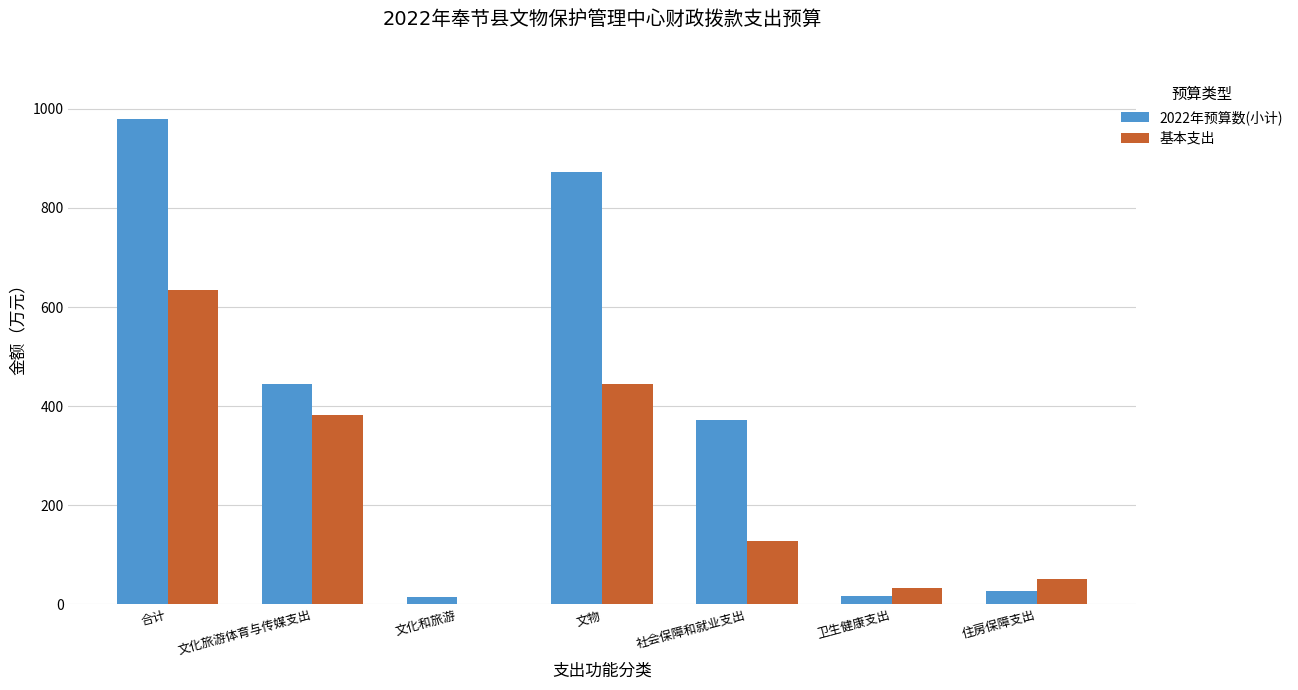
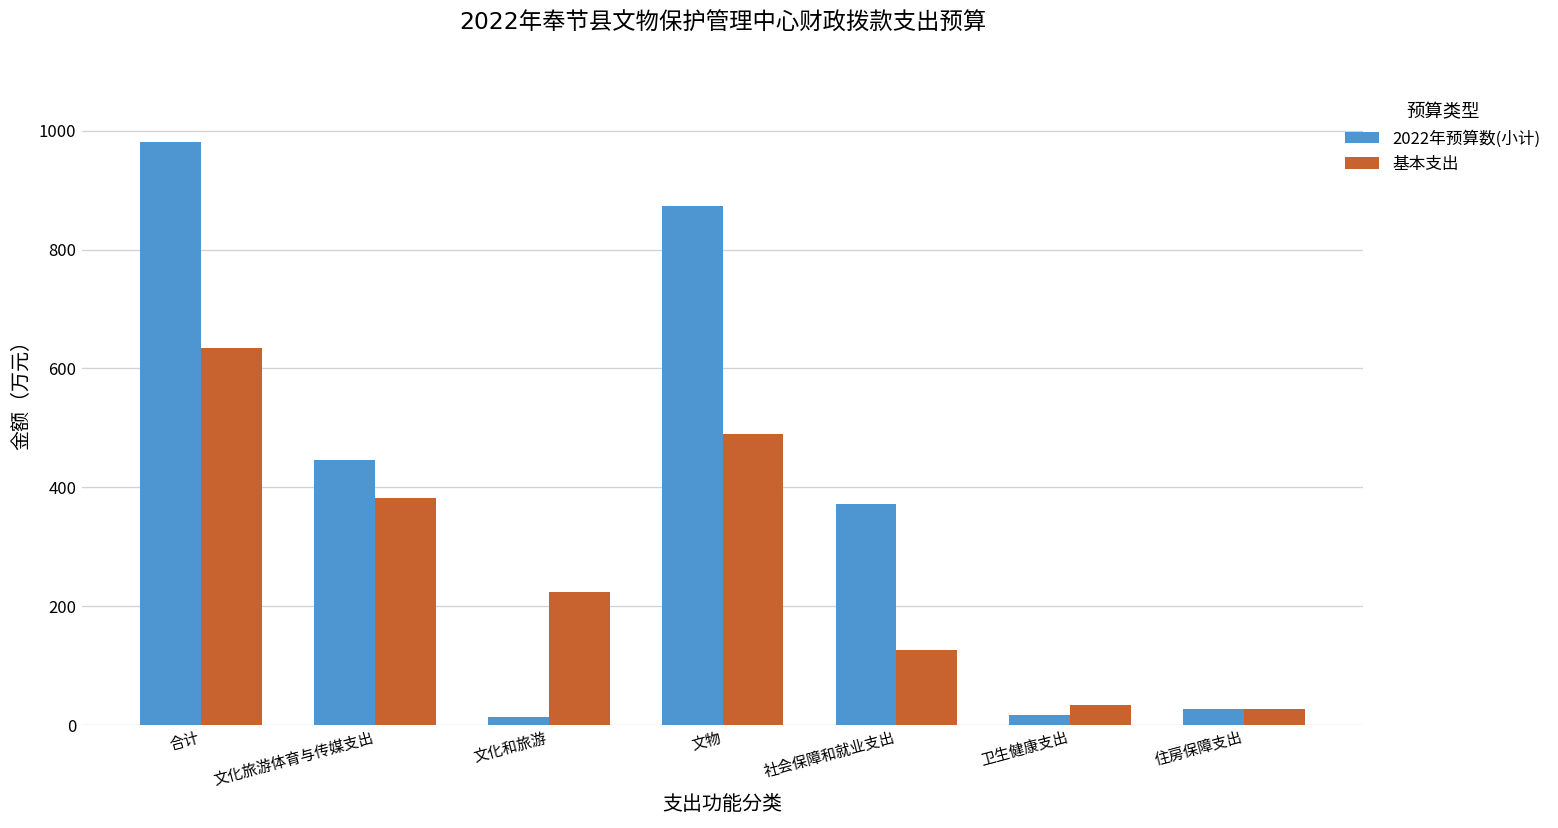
  {
    "2022年预算数(小计)": {
      "合计": 980,
      "文化旅游体育与传媒支出": 450,
      "文化和旅游": 10,
      "文物": 870,
      "社会保障和就业支出": 370,
      "卫生健康支出": 20,
      "住房保障支出": 30
    },
    "基本支出": {
      "合计": 630,
      "文化旅游体育与传媒支出": 380,
-     "文化和旅游": 0,
-     "文物": 450,
+     "文化和旅游": 220,
+     "文物": 490,
      "社会保障和就业支出": 130,
      "卫生健康支出": 30,
-     "住房保障支出": 50
+     "住房保障支出": 30
    }
  }
